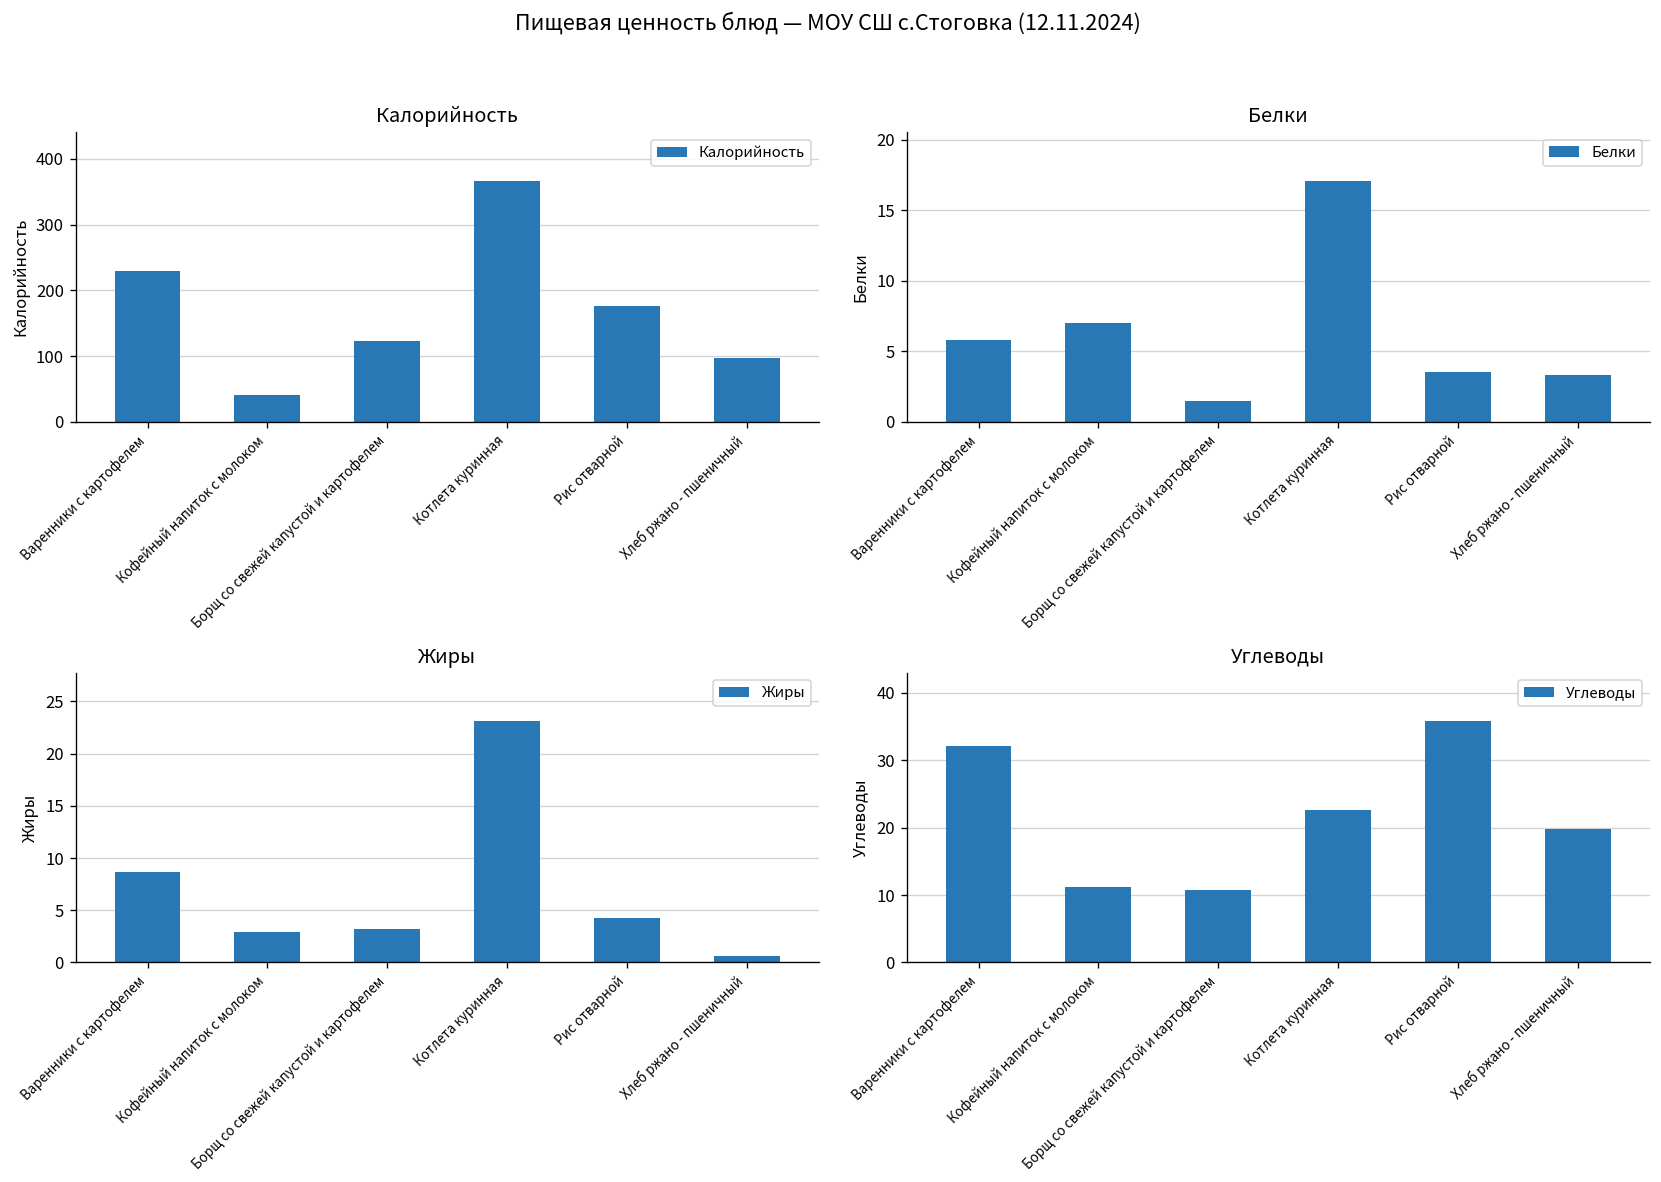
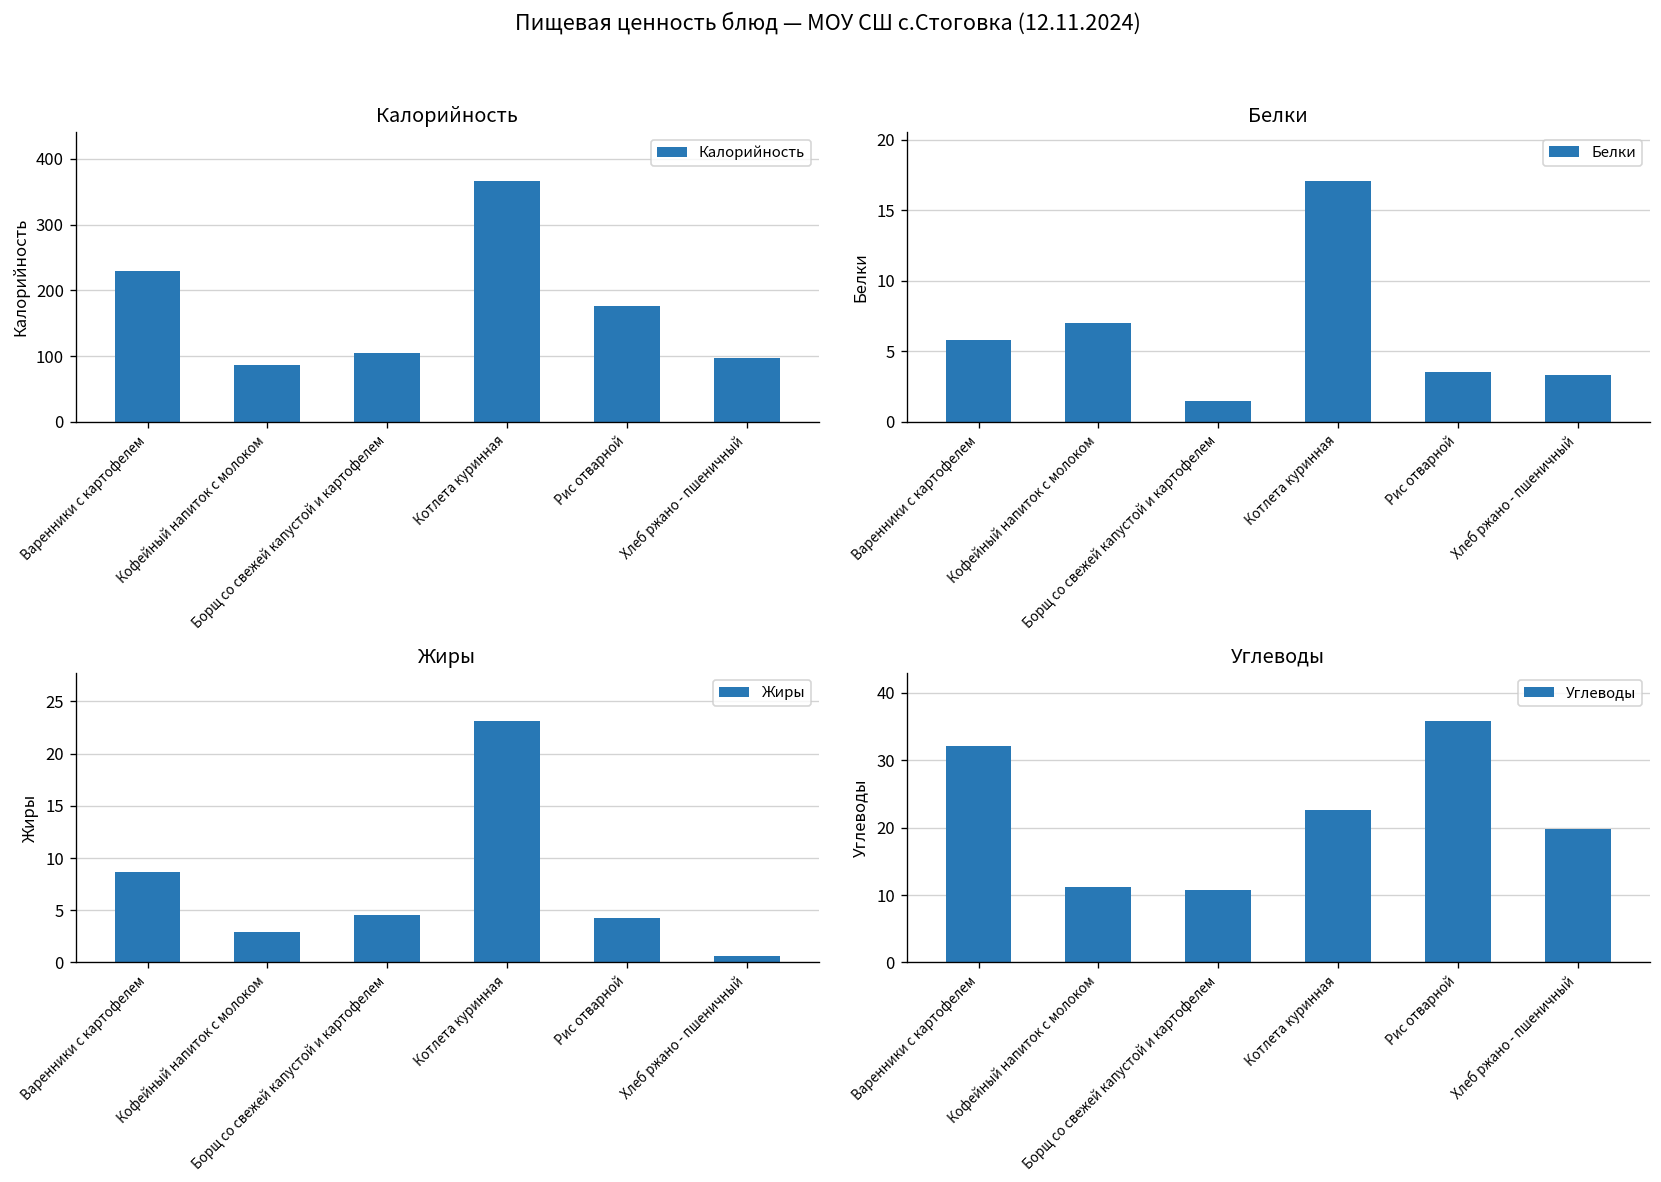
  {
    "Калорийность": {
      "Варенники с картофелем": 230,
-     "Кофейный напиток с молоком": 40,
-     "Борщ со свежей капустой и картофелем": 120,
+     "Кофейный напиток с молоком": 90,
+     "Борщ со свежей капустой и картофелем": 100,
      "Котлета куринная": 370,
      "Рис отварной": 180,
      "Хлеб ржано - пшеничный": 100
    },
    "Белки": {
      "Варенники с картофелем": 5.8,
      "Кофейный напиток с молоком": 7.0,
      "Борщ со свежей капустой и картофелем": 1.5,
      "Котлета куринная": 17.1,
      "Рис отварной": 3.5,
      "Хлеб ржано - пшеничный": 3.3
    },
    "Жиры": {
      "Варенники с картофелем": 9,
      "Кофейный напиток с молоком": 3,
-     "Борщ со свежей капустой и картофелем": 3,
+     "Борщ со свежей капустой и картофелем": 5,
      "Котлета куринная": 23,
      "Рис отварной": 4,
      "Хлеб ржано - пшеничный": 1
    },
    "Углеводы": {
      "Варенники с картофелем": 32,
      "Кофейный напиток с молоком": 11,
      "Борщ со свежей капустой и картофелем": 11,
      "Котлета куринная": 23,
      "Рис отварной": 36,
      "Хлеб ржано - пшеничный": 20
    }
  }
